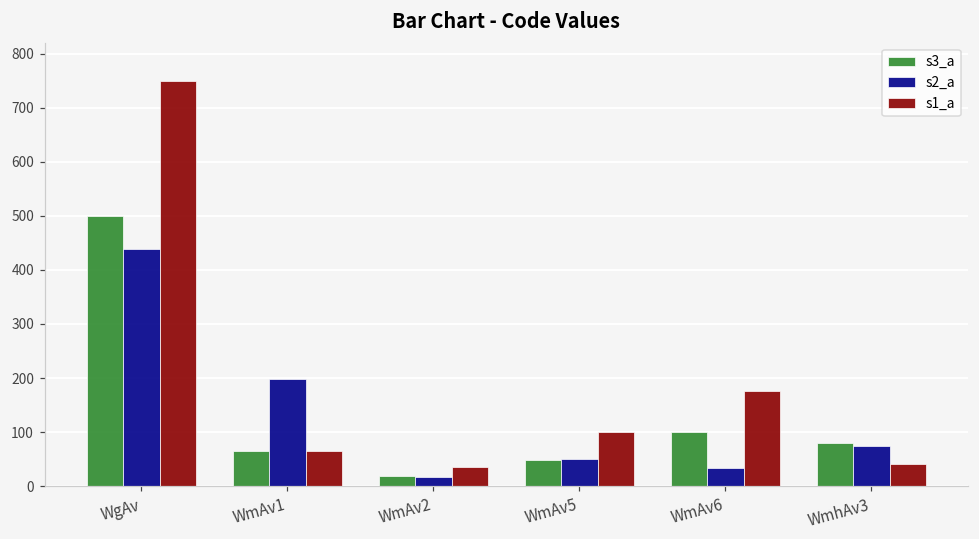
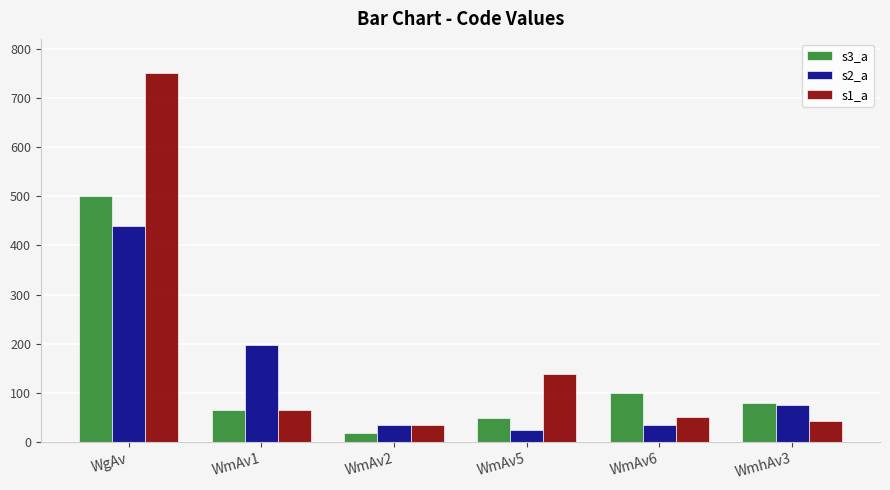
  {
    "s3_a": {
      "WgAv": 500,
      "WmAv1": 70,
      "WmAv2": 20,
      "WmAv5": 50,
      "WmAv6": 100,
      "WmhAv3": 80
    },
    "s2_a": {
      "WgAv": 440,
      "WmAv1": 200,
-     "WmAv2": 20,
-     "WmAv5": 50,
+     "WmAv2": 30,
+     "WmAv5": 20,
      "WmAv6": 30,
      "WmhAv3": 80
    },
    "s1_a": {
      "WgAv": 750,
      "WmAv1": 70,
      "WmAv2": 30,
-     "WmAv5": 100,
-     "WmAv6": 180,
+     "WmAv5": 140,
+     "WmAv6": 50,
      "WmhAv3": 40
    }
  }
